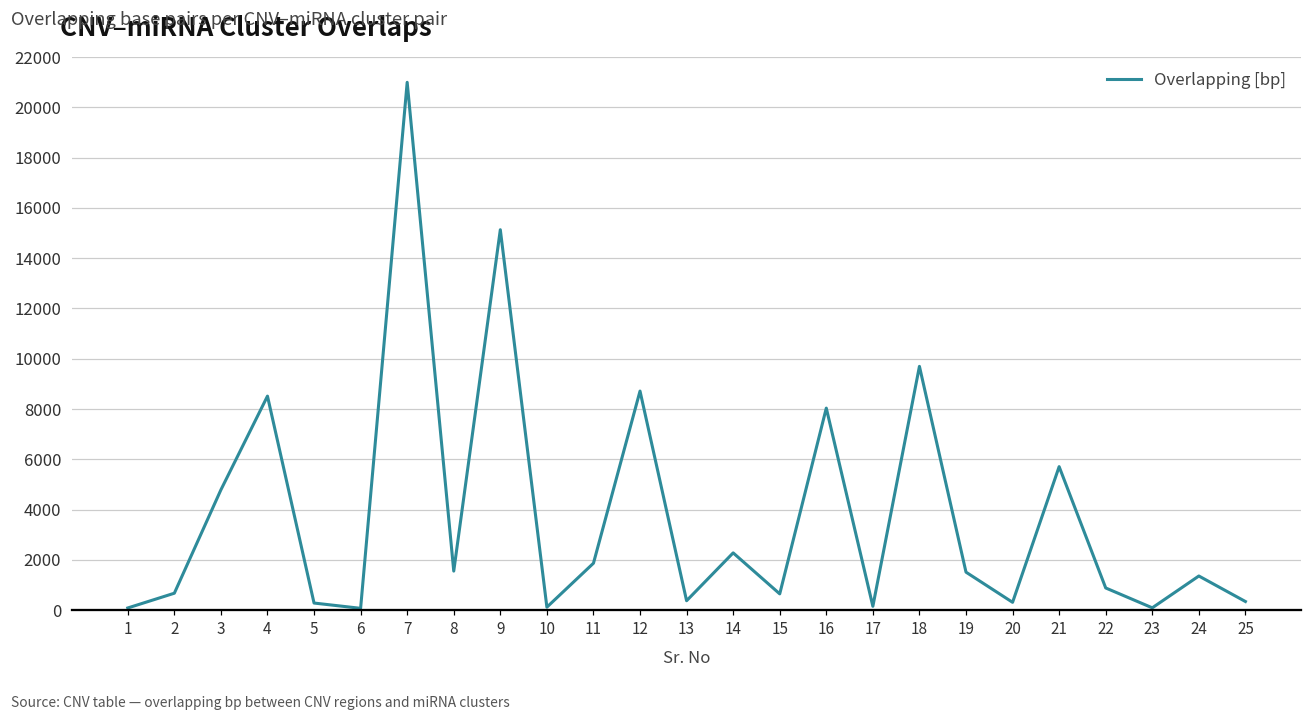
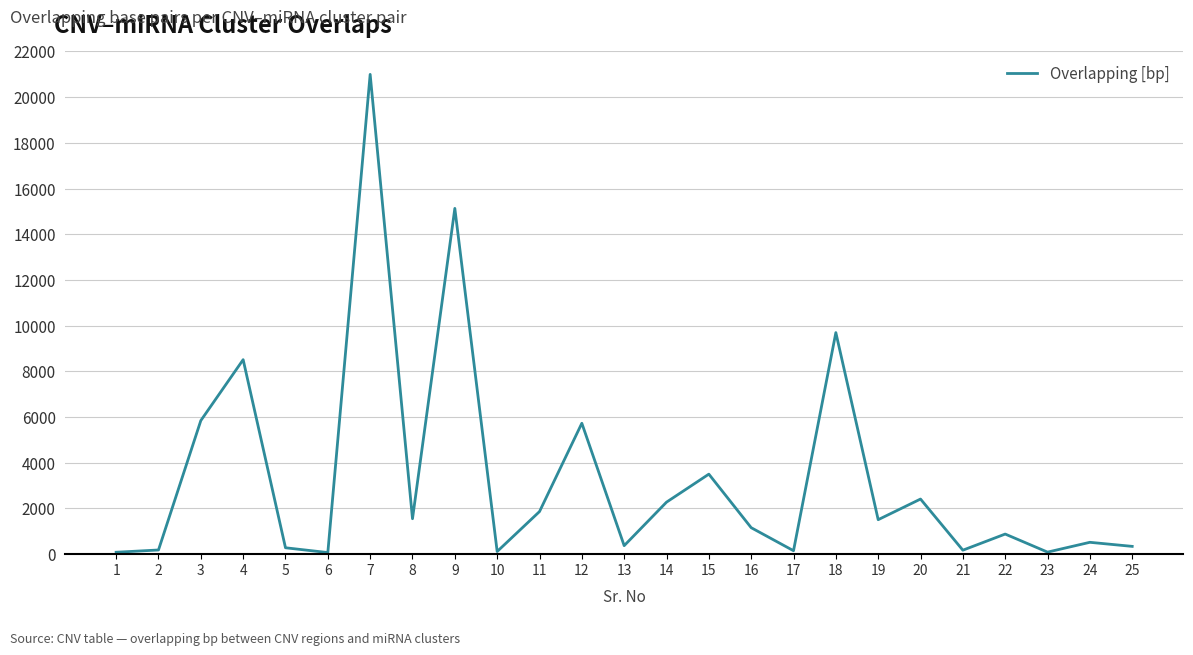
  {
    "1": 100,
-   "2": 700,
-   "3": 4800,
+   "2": 200,
+   "3": 5800,
    "4": 8500,
    "5": 300,
    "6": 100,
    "7": 21000,
    "8": 1600,
    "9": 15100,
    "10": 100,
    "11": 1900,
-   "12": 8700,
+   "12": 5700,
    "13": 400,
    "14": 2300,
-   "15": 600,
-   "16": 8000,
+   "15": 3500,
+   "16": 1200,
    "17": 200,
    "18": 9700,
    "19": 1500,
-   "20": 300,
-   "21": 5700,
+   "20": 2400,
+   "21": 200,
    "22": 900,
    "23": 100,
-   "24": 1400,
+   "24": 500,
    "25": 300
  }
